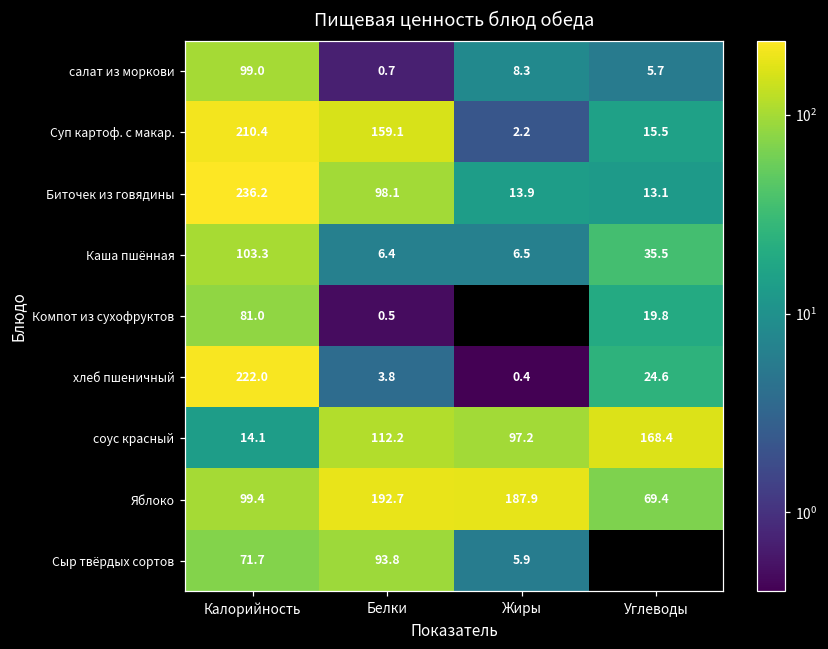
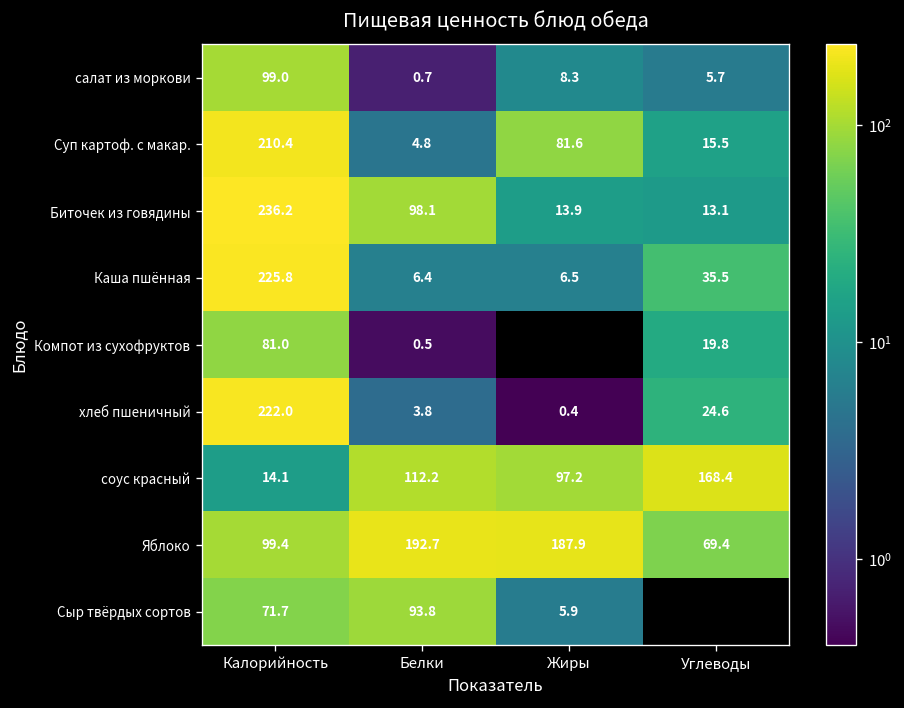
  {
    "салат из моркови": {
      "Калорийность": 99.0,
      "Белки": 0.7,
      "Жиры": 8.3,
      "Углеводы": 5.7
    },
    "Суп картоф. с макар.": {
      "Калорийность": 210.4,
-     "Белки": 159.1,
-     "Жиры": 2.2,
+     "Белки": 4.8,
+     "Жиры": 81.6,
      "Углеводы": 15.5
    },
    "Биточек из говядины": {
      "Калорийность": 236.2,
      "Белки": 98.1,
      "Жиры": 13.9,
      "Углеводы": 13.1
    },
    "Каша пшённая": {
-     "Калорийность": 103.3,
+     "Калорийность": 225.8,
      "Белки": 6.4,
      "Жиры": 6.5,
      "Углеводы": 35.5
    },
    "Компот из сухофруктов": {
      "Калорийность": 81.0,
      "Белки": 0.5,
      "Углеводы": 19.8
    },
    "хлеб пшеничный": {
      "Калорийность": 222.0,
      "Белки": 3.8,
      "Жиры": 0.4,
      "Углеводы": 24.6
    },
    "соус красный": {
      "Калорийность": 14.1,
      "Белки": 112.2,
      "Жиры": 97.2,
      "Углеводы": 168.4
    },
    "Яблоко": {
      "Калорийность": 99.4,
      "Белки": 192.7,
      "Жиры": 187.9,
      "Углеводы": 69.4
    },
    "Сыр твёрдых сортов": {
      "Калорийность": 71.7,
      "Белки": 93.8,
      "Жиры": 5.9
    }
  }
